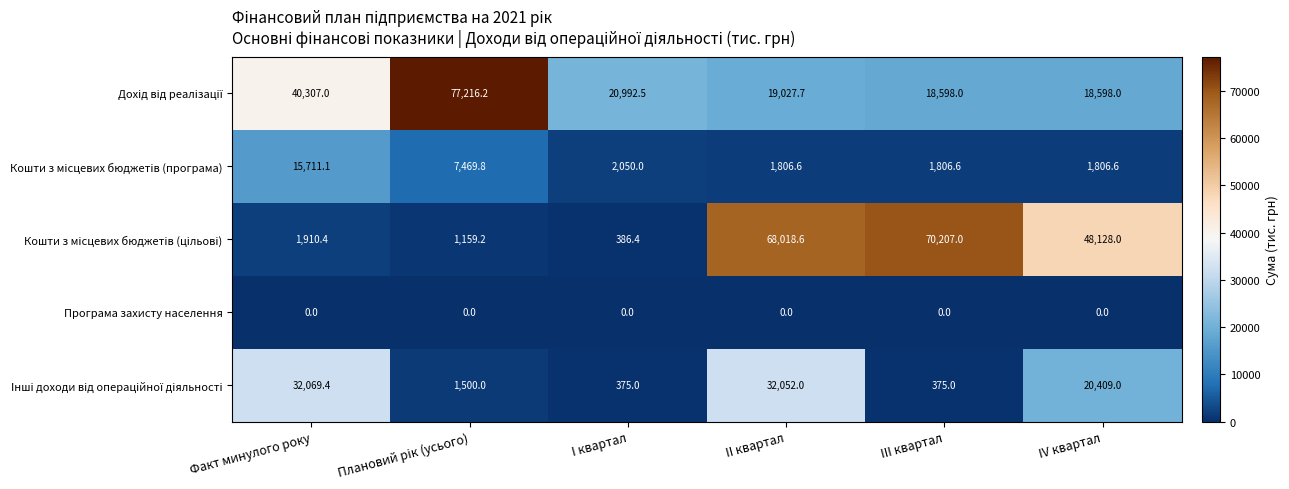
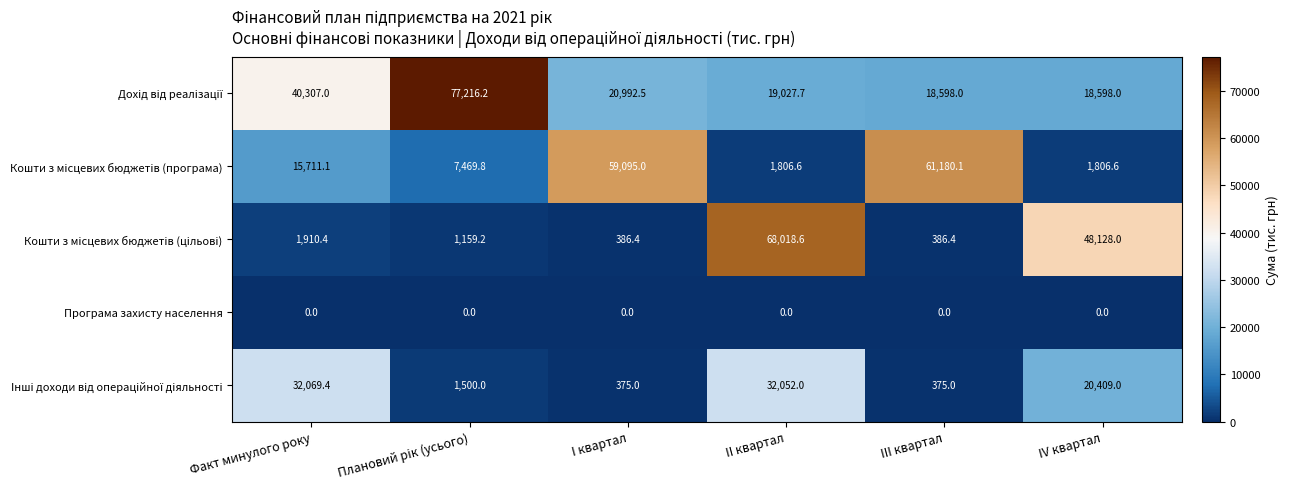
  {
    "Дохід від реалізації": {
      "Факт минулого року": "40,307.0",
      "Плановий рік (усього)": "77,216.2",
      "I квартал": "20,992.5",
      "II квартал": "19,027.7",
      "III квартал": "18,598.0",
      "IV квартал": "18,598.0"
    },
    "Кошти з місцевих бюджетів (програма)": {
      "Факт минулого року": "15,711.1",
      "Плановий рік (усього)": "7,469.8",
-     "I квартал": "2,050.0",
+     "I квартал": "59,095.0",
      "II квартал": "1,806.6",
-     "III квартал": "1,806.6",
+     "III квартал": "61,180.1",
      "IV квартал": "1,806.6"
    },
    "Кошти з місцевих бюджетів (цільові)": {
      "Факт минулого року": "1,910.4",
      "Плановий рік (усього)": "1,159.2",
      "I квартал": "386.4",
      "II квартал": "68,018.6",
-     "III квартал": "70,207.0",
+     "III квартал": "386.4",
      "IV квартал": "48,128.0"
    },
    "Програма захисту населення": {
      "Факт минулого року": "0.0",
      "Плановий рік (усього)": "0.0",
      "I квартал": "0.0",
      "II квартал": "0.0",
      "III квартал": "0.0",
      "IV квартал": "0.0"
    },
    "Інші доходи від операційної діяльності": {
      "Факт минулого року": "32,069.4",
      "Плановий рік (усього)": "1,500.0",
      "I квартал": "375.0",
      "II квартал": "32,052.0",
      "III квартал": "375.0",
      "IV квартал": "20,409.0"
    }
  }
